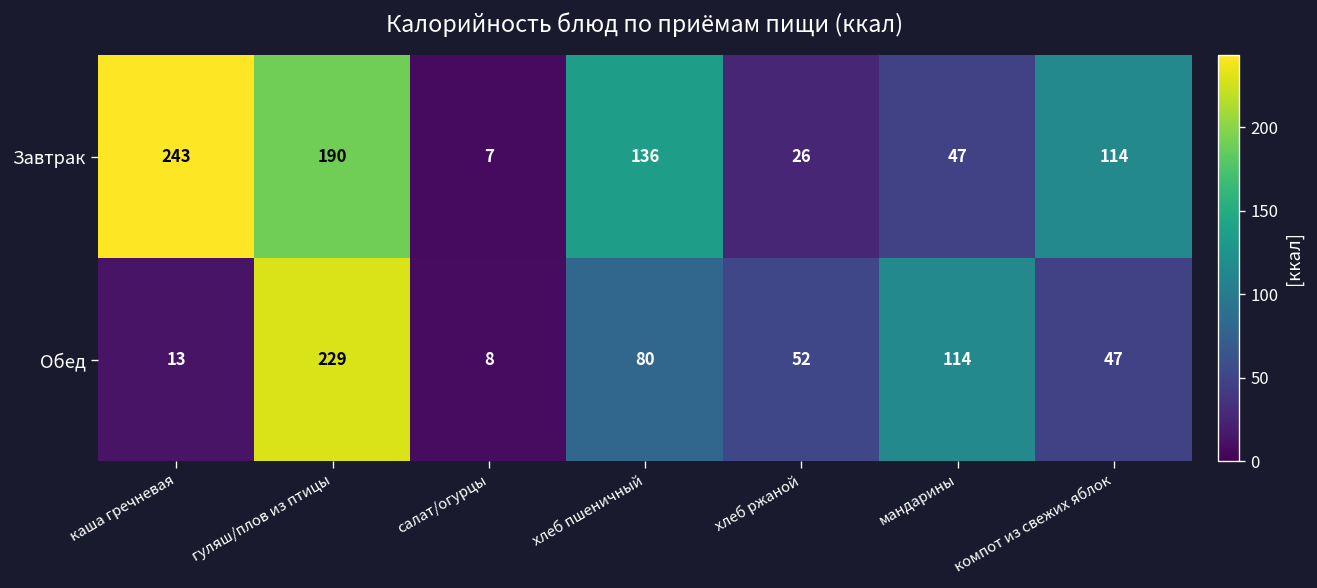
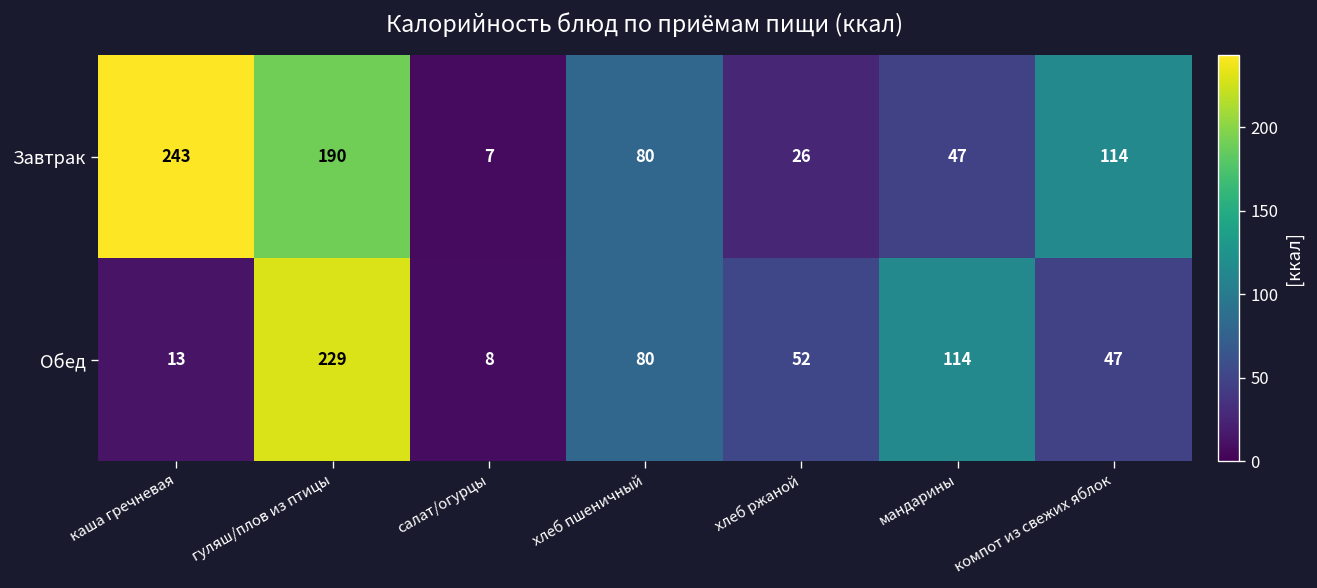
  {
    "Завтрак": {
      "каша гречневая": 243,
      "гуляш/плов из птицы": 190,
      "салат/огурцы": 7,
-     "хлеб пшеничный": 136,
+     "хлеб пшеничный": 80,
      "хлеб ржаной": 26,
      "мандарины": 47,
      "компот из свежих яблок": 114
    },
    "Обед": {
      "каша гречневая": 13,
      "гуляш/плов из птицы": 229,
      "салат/огурцы": 8,
      "хлеб пшеничный": 80,
      "хлеб ржаной": 52,
      "мандарины": 114,
      "компот из свежих яблок": 47
    }
  }
